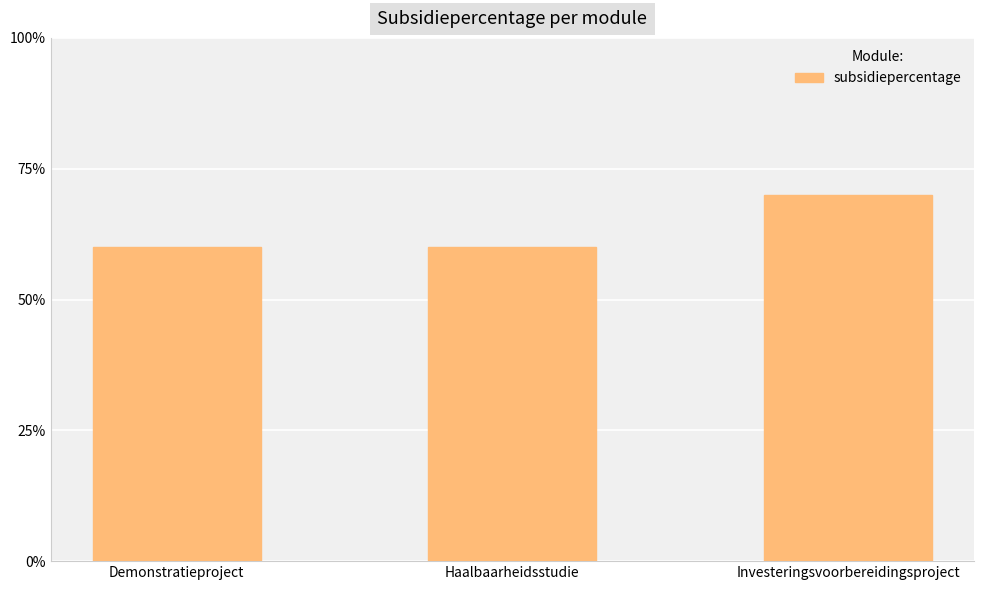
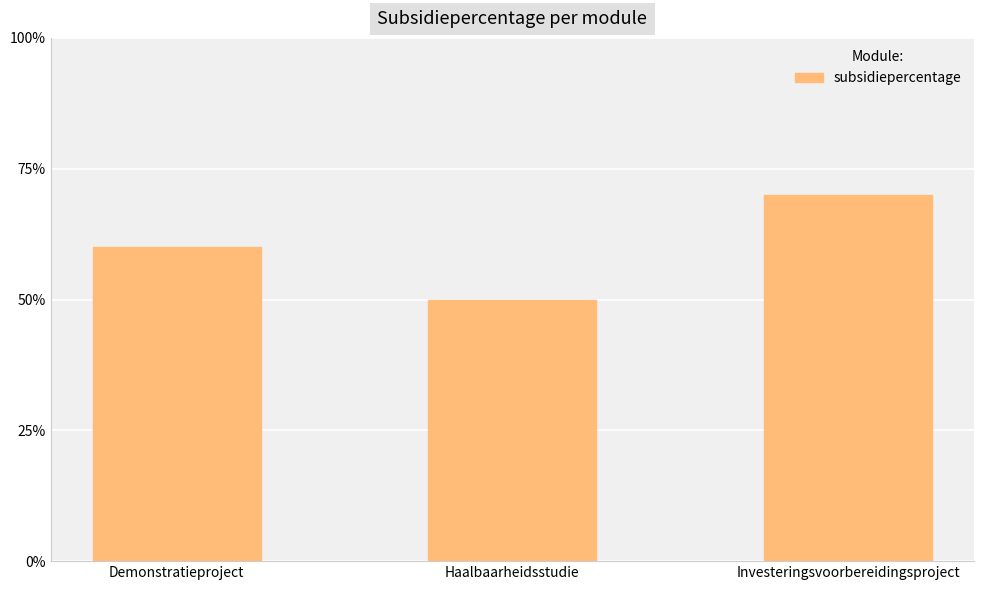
  {
    "Demonstratieproject": "60%",
-   "Haalbaarheidsstudie": "60%",
+   "Haalbaarheidsstudie": "50%",
    "Investeringsvoorbereidingsproject": "70%"
  }
